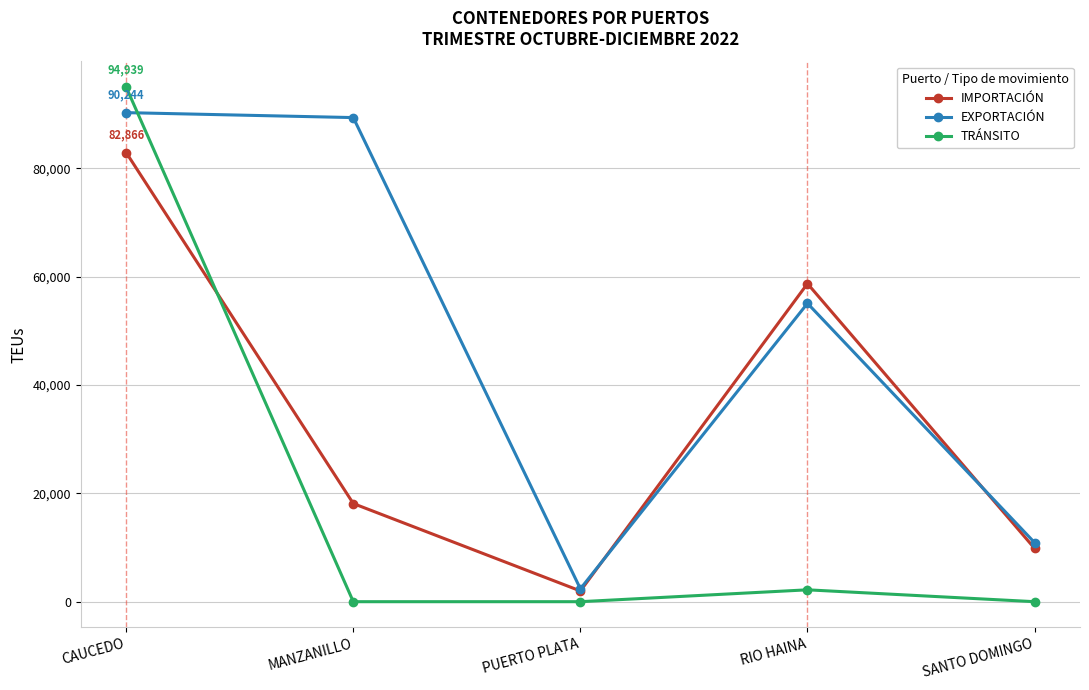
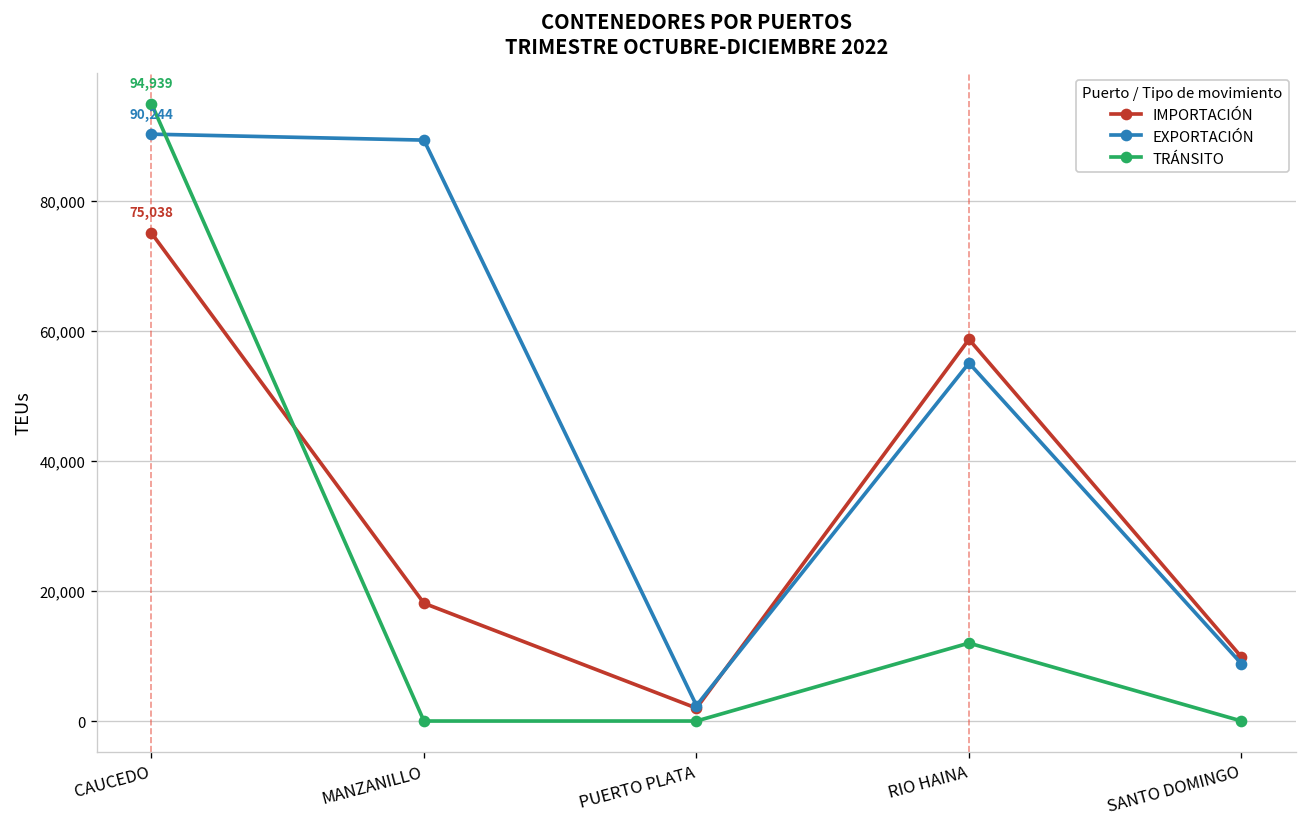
  {
    "IMPORTACIÓN": {
-     "CAUCEDO": "82,866"
+     "CAUCEDO": "75,038"
    },
    "EXPORTACIÓN": {
      "MANZANILLO": "89,000",
      "RIO HAINA": "55,000",
-     "SANTO DOMINGO": "11,000"
+     "SANTO DOMINGO": "9,000"
    },
    "TRÁNSITO": {
      "MANZANILLO": "0",
      "PUERTO PLATA": "0",
-     "RIO HAINA": "2,000",
+     "RIO HAINA": "12,000",
      "SANTO DOMINGO": "0"
    }
  }
